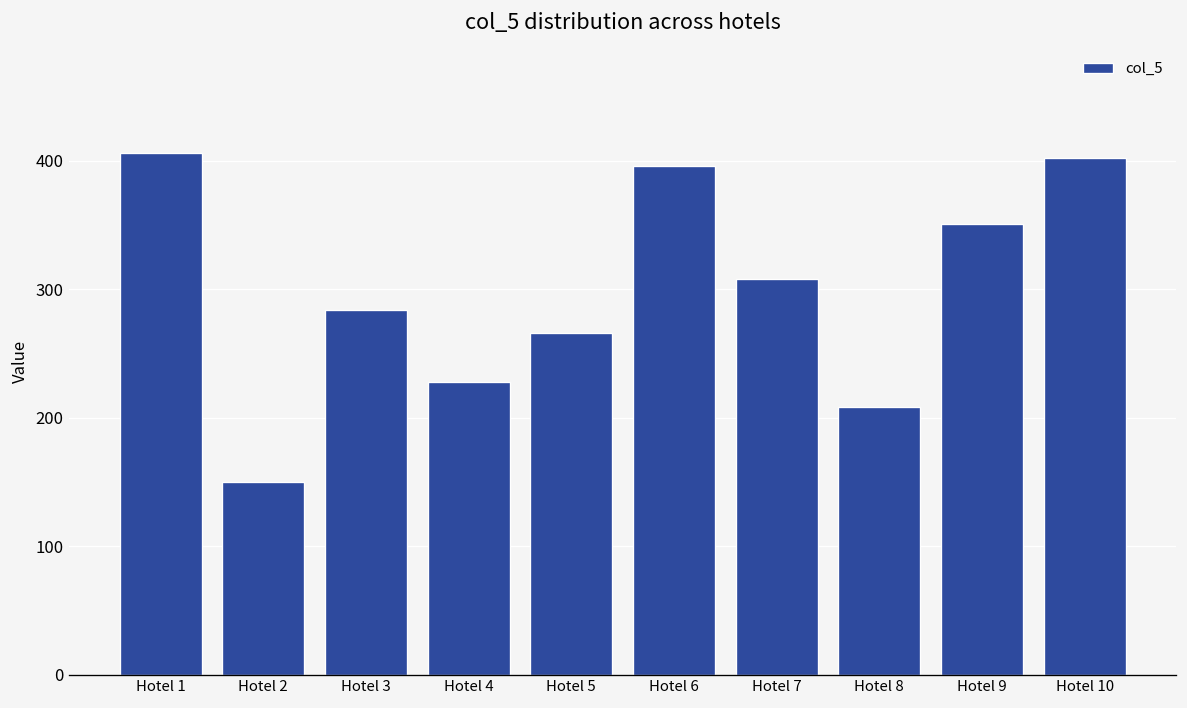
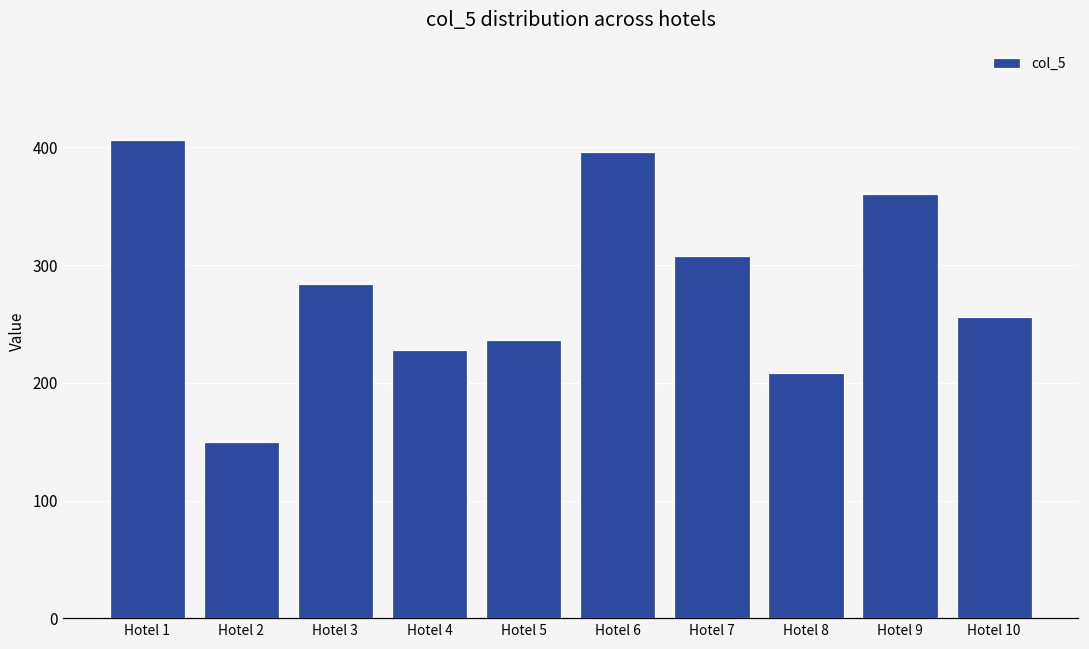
  {
    "Hotel 1": 406,
    "Hotel 2": 150,
    "Hotel 3": 284,
    "Hotel 4": 228,
-   "Hotel 5": 266,
+   "Hotel 5": 236,
    "Hotel 6": 396,
    "Hotel 7": 308,
    "Hotel 8": 208,
-   "Hotel 9": 351,
-   "Hotel 10": 402
+   "Hotel 9": 360,
+   "Hotel 10": 256
  }
